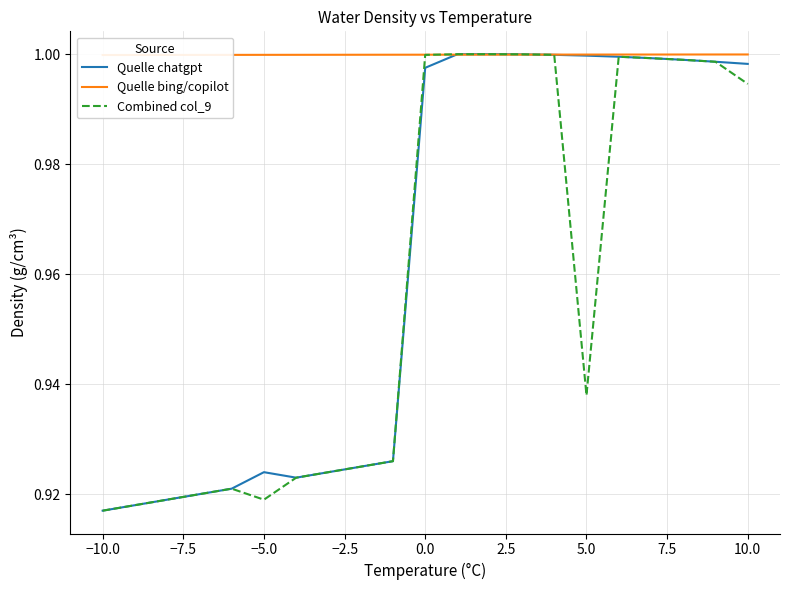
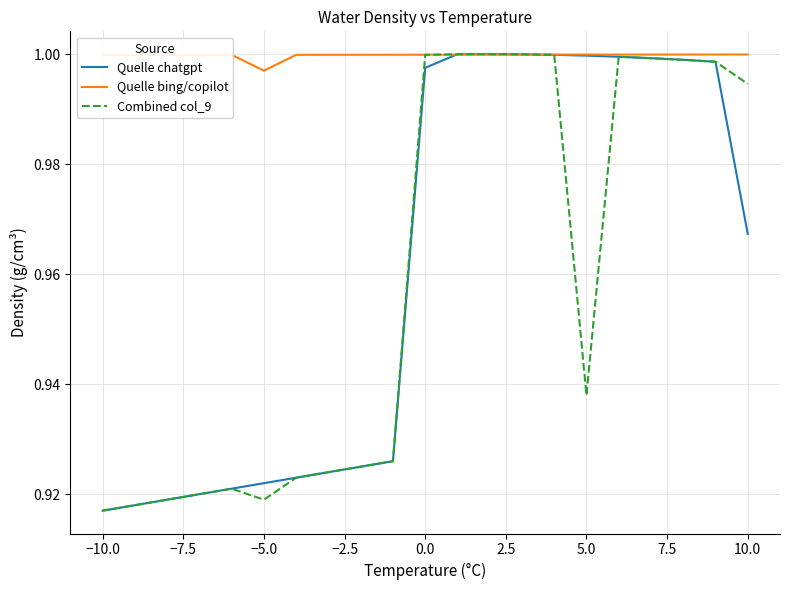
  {
    "Quelle chatgpt": {
-     "−5.0": 0.924,
+     "−5.0": 0.922,
      "0.0": 0.998,
-     "10.0": 0.998
+     "10.0": 0.967
    },
    "Quelle bing/copilot": {
-     "−5.0": 1.000,
+     "−5.0": 0.997,
      "10.0": 1.000
    },
    "Combined col_9": {
      "−5.0": 0.919,
      "5.0": 0.938,
      "10.0": 0.995
    }
  }
